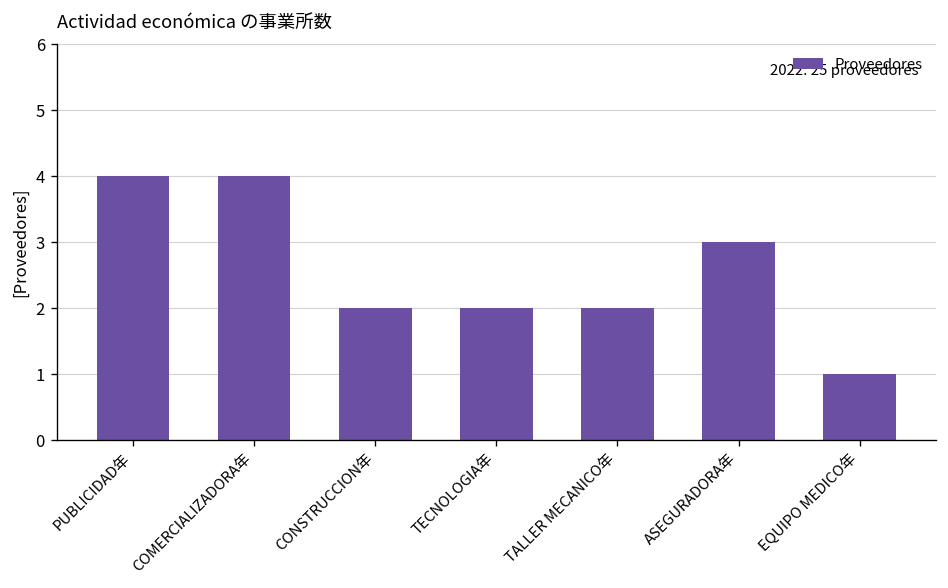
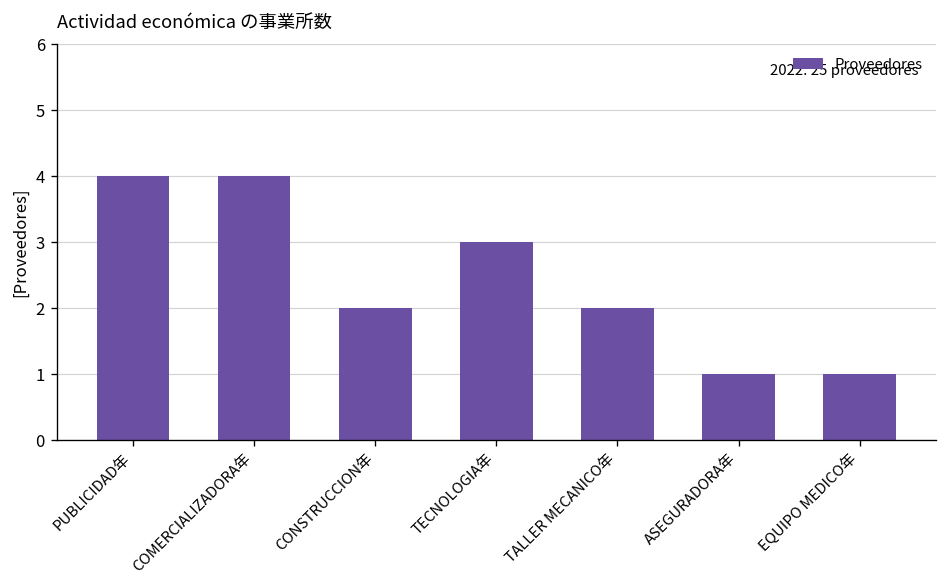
  {
    "PUBLICIDAD年": 4,
    "COMERCIALIZADORA年": 4,
    "CONSTRUCCION年": 2,
-   "TECNOLOGIA年": 2,
+   "TECNOLOGIA年": 3,
    "TALLER MECANICO年": 2,
-   "ASEGURADORA年": 3,
+   "ASEGURADORA年": 1,
    "EQUIPO MEDICO年": 1
  }
